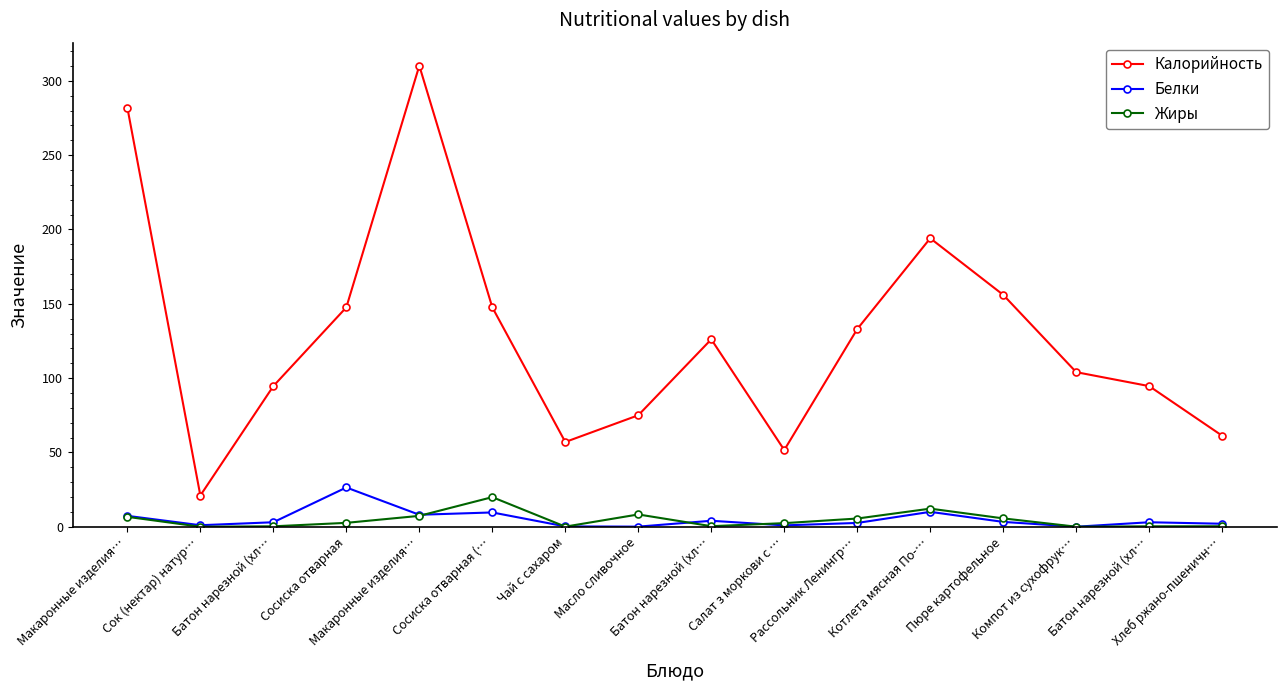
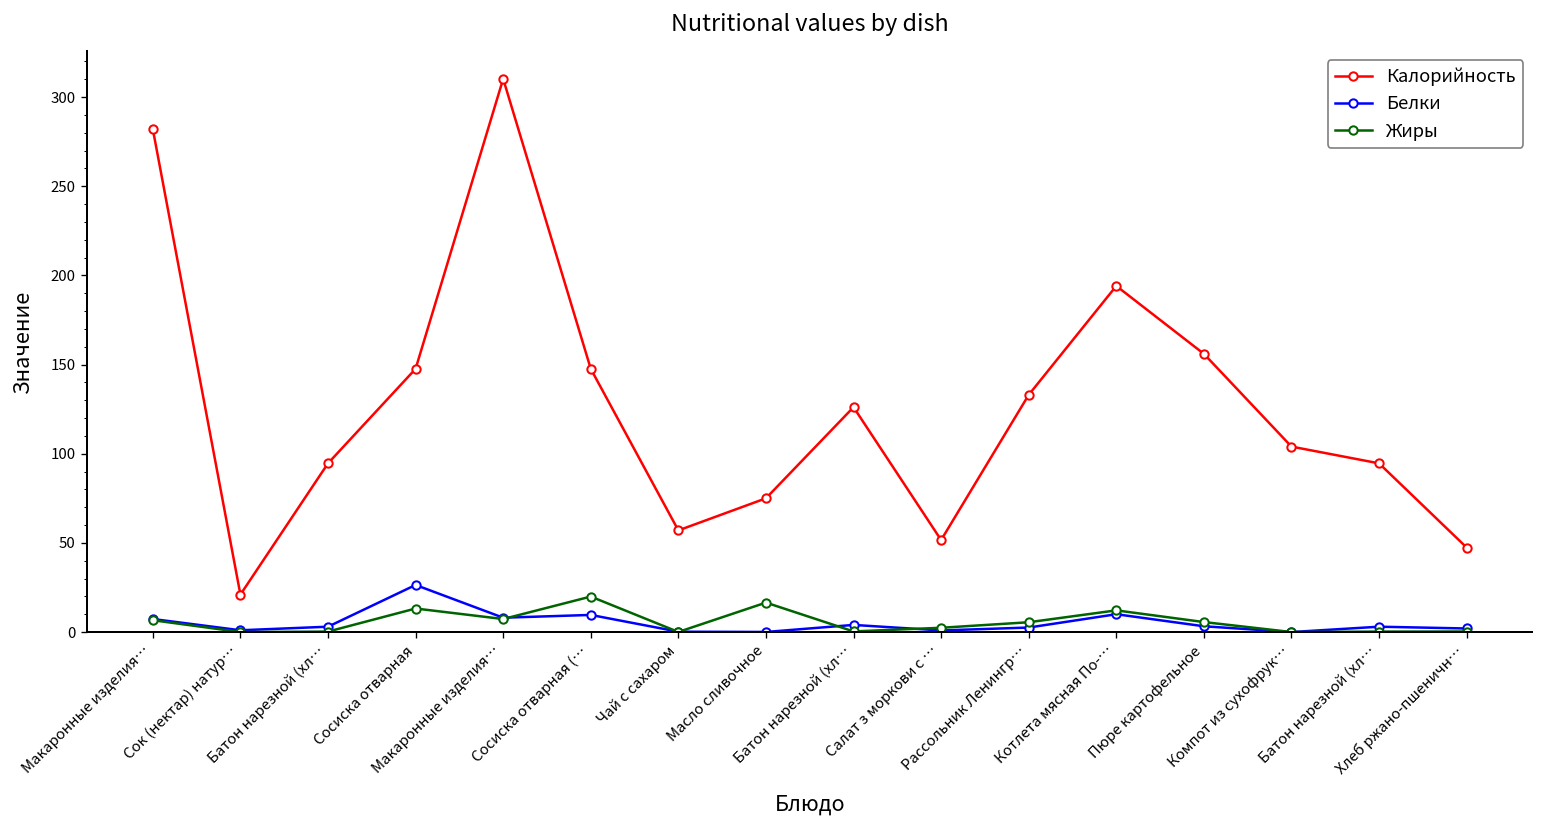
  {
    "Калорийность": {
      "Сок (нектар) натур…": 21,
      "Сосиска отварная": 148,
      "Сосиска отварная (…": 148,
      "Чай с сахаром": 57,
      "Масло сливочное": 75,
      "Салат з моркови с …": 52,
      "Рассольник Ленингр…": 133,
      "Котлета мясная По-…": 194,
      "Пюре картофельное": 156,
      "Компот из сухофрук…": 104,
-     "Хлеб ржано-пшеничн…": 61
+     "Хлеб ржано-пшеничн…": 47
    },
    "Белки": {
      "Сосиска отварная": 26,
      "Сосиска отварная (…": 10,
      "Масло сливочное": 0,
      "Рассольник Ленингр…": 3,
      "Котлета мясная По-…": 10,
      "Пюре картофельное": 3,
      "Хлеб ржано-пшеничн…": 2
    },
    "Жиры": {
-     "Сосиска отварная": 3,
+     "Сосиска отварная": 13,
      "Сосиска отварная (…": 20,
-     "Масло сливочное": 8,
+     "Масло сливочное": 17,
      "Рассольник Ленингр…": 6,
      "Котлета мясная По-…": 12,
      "Пюре картофельное": 6,
      "Хлеб ржано-пшеничн…": 0
    }
  }
